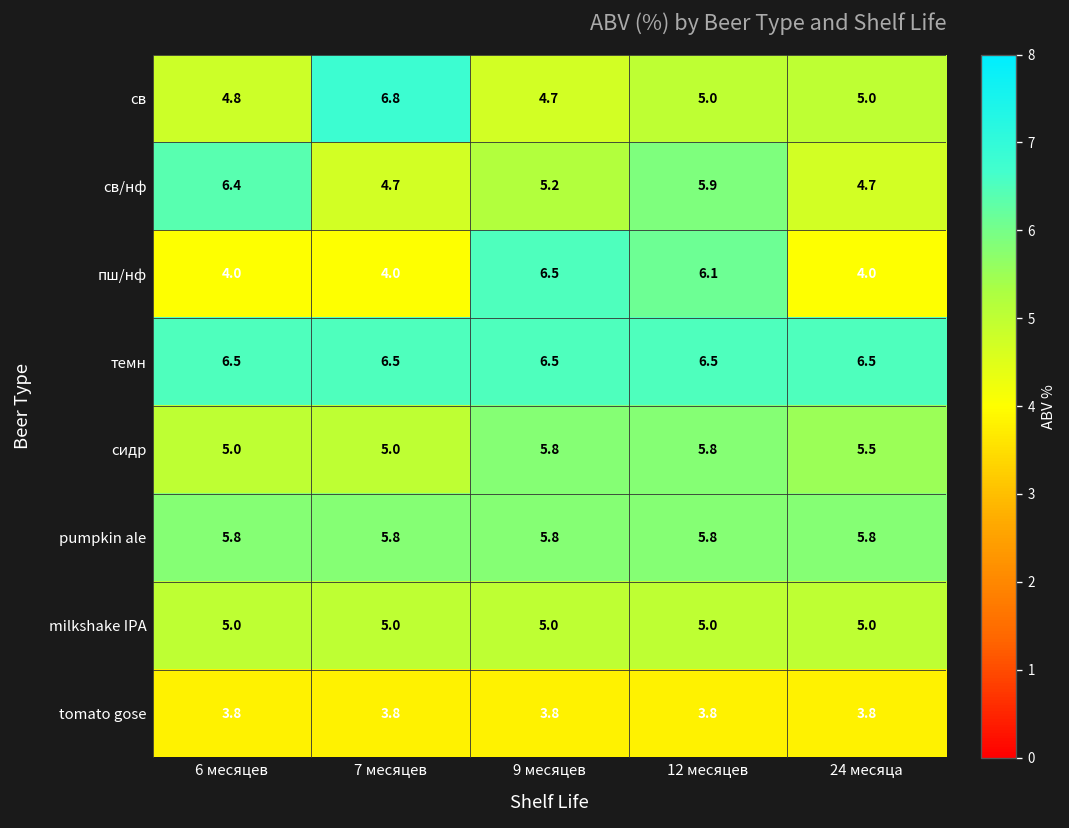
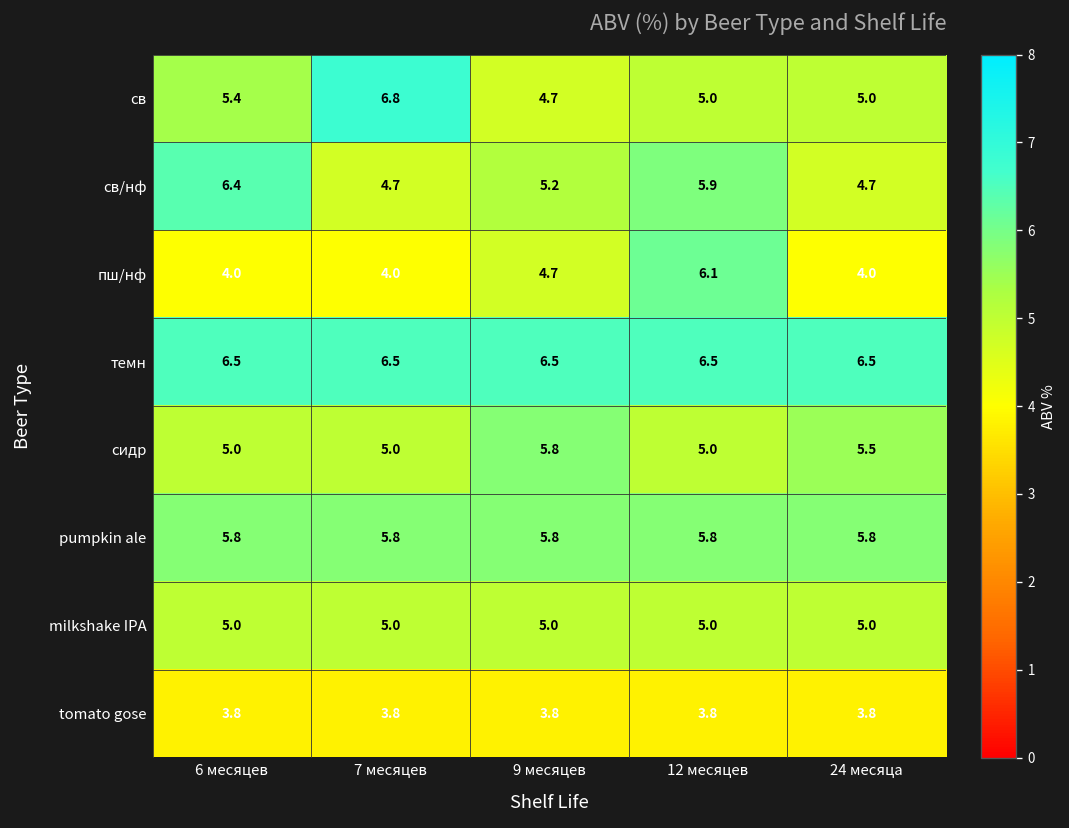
  {
    "св": {
-     "6 месяцев": 4.8,
+     "6 месяцев": 5.4,
      "7 месяцев": 6.8,
      "9 месяцев": 4.7,
      "12 месяцев": 5.0,
      "24 месяца": 5.0
    },
    "св/нф": {
      "6 месяцев": 6.4,
      "7 месяцев": 4.7,
      "9 месяцев": 5.2,
      "12 месяцев": 5.9,
      "24 месяца": 4.7
    },
    "пш/нф": {
      "6 месяцев": 4.0,
      "7 месяцев": 4.0,
-     "9 месяцев": 6.5,
+     "9 месяцев": 4.7,
      "12 месяцев": 6.1,
      "24 месяца": 4.0
    },
    "темн": {
      "6 месяцев": 6.5,
      "7 месяцев": 6.5,
      "9 месяцев": 6.5,
      "12 месяцев": 6.5,
      "24 месяца": 6.5
    },
    "сидр": {
      "6 месяцев": 5.0,
      "7 месяцев": 5.0,
      "9 месяцев": 5.8,
-     "12 месяцев": 5.8,
+     "12 месяцев": 5.0,
      "24 месяца": 5.5
    },
    "pumpkin ale": {
      "6 месяцев": 5.8,
      "7 месяцев": 5.8,
      "9 месяцев": 5.8,
      "12 месяцев": 5.8,
      "24 месяца": 5.8
    },
    "milkshake IPA": {
      "6 месяцев": 5.0,
      "7 месяцев": 5.0,
      "9 месяцев": 5.0,
      "12 месяцев": 5.0,
      "24 месяца": 5.0
    },
    "tomato gose": {
      "6 месяцев": 3.8,
      "7 месяцев": 3.8,
      "9 месяцев": 3.8,
      "12 месяцев": 3.8,
      "24 месяца": 3.8
    }
  }
